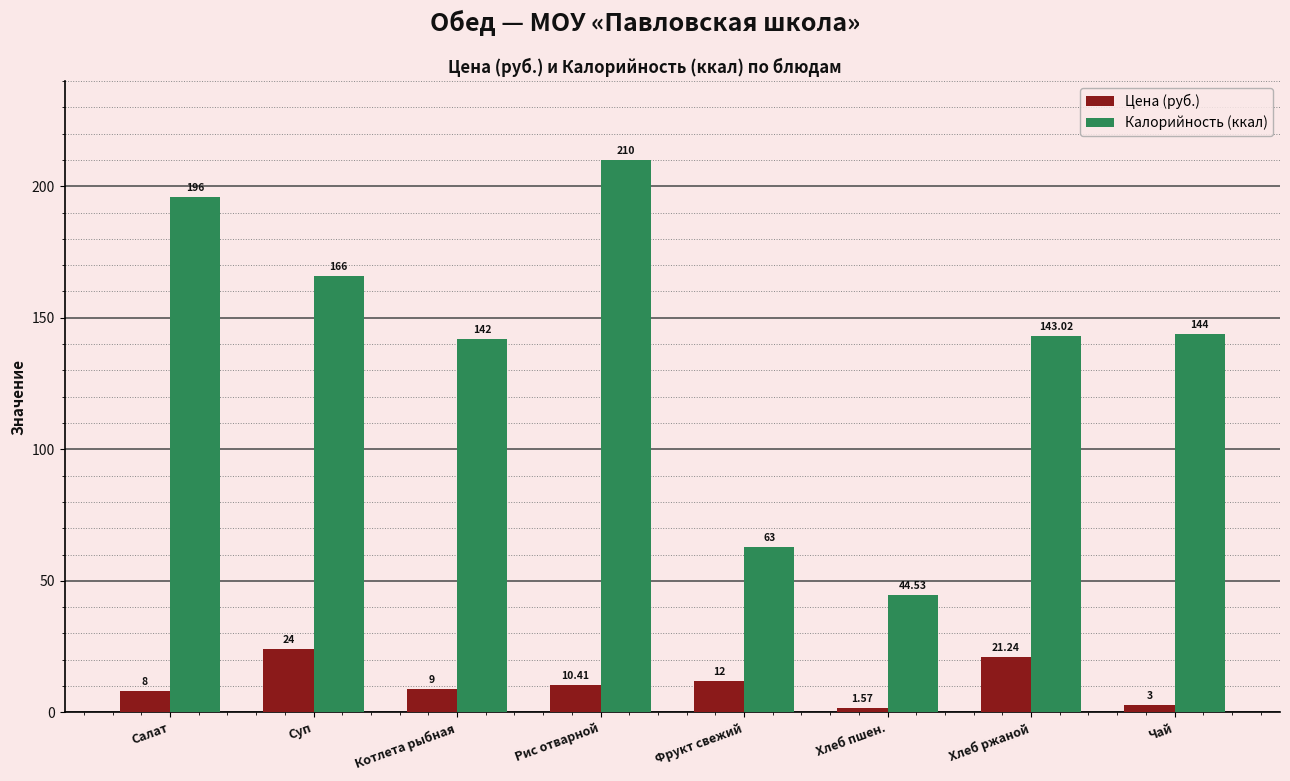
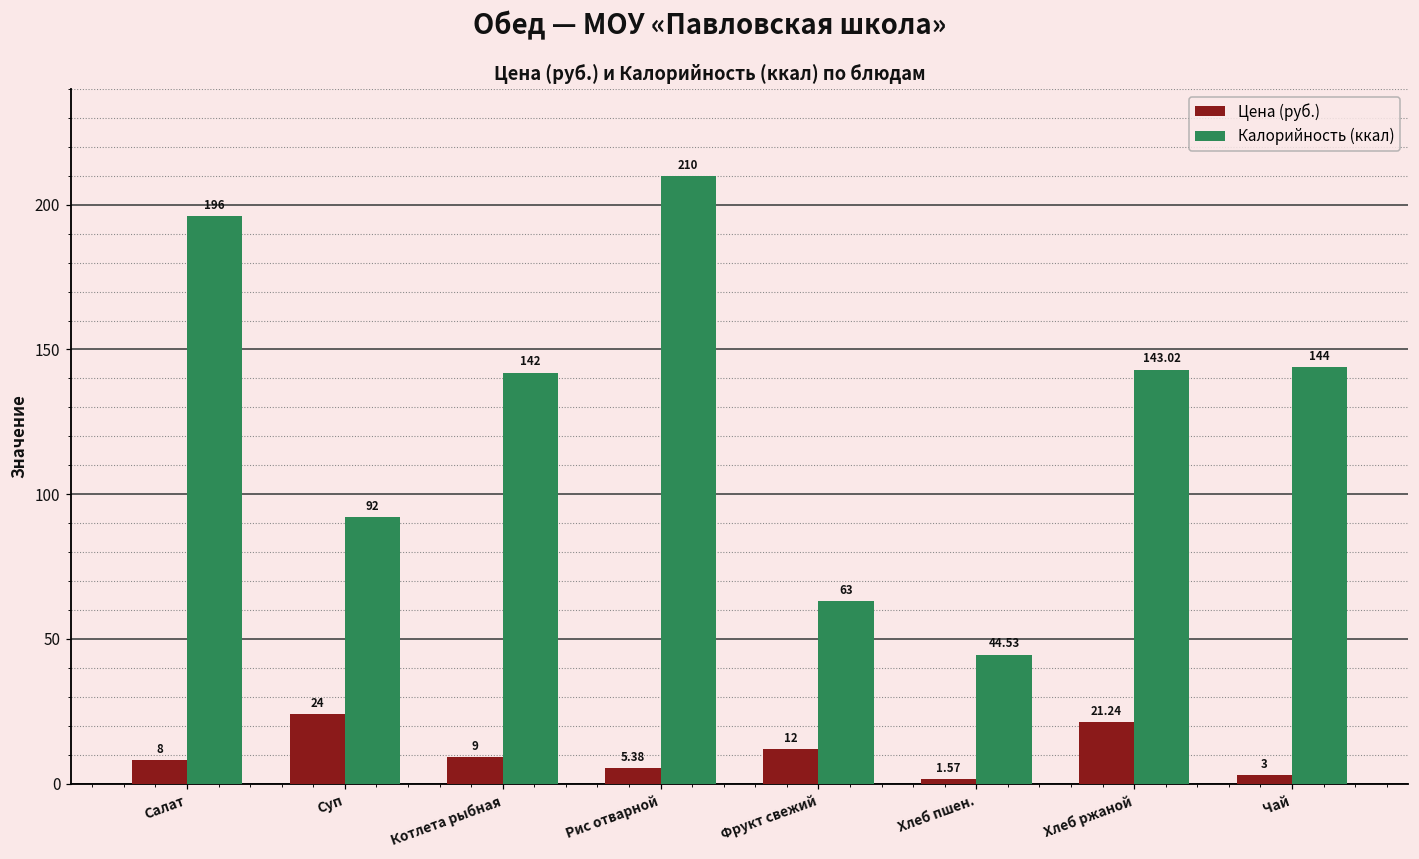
  {
    "Цена (руб.)": {
      "Салат": 8,
      "Суп": 24,
      "Котлета рыбная": 9,
-     "Рис отварной": 10.41,
+     "Рис отварной": 5.38,
      "Фрукт свежий": 12,
      "Хлеб пшен.": 1.57,
      "Хлеб ржаной": 21.24,
      "Чай": 3
    },
    "Калорийность (ккал)": {
      "Салат": 196,
-     "Суп": 166,
+     "Суп": 92,
      "Котлета рыбная": 142,
      "Рис отварной": 210,
      "Фрукт свежий": 63,
      "Хлеб пшен.": 44.53,
      "Хлеб ржаной": 143.02,
      "Чай": 144
    }
  }
